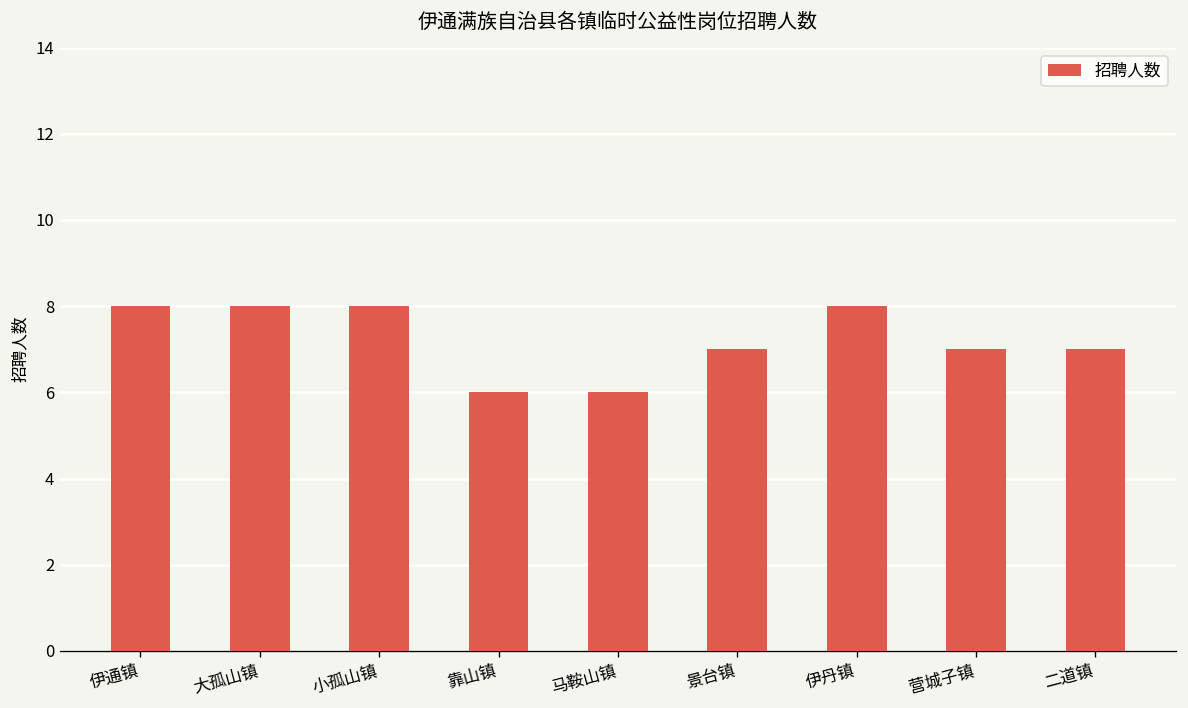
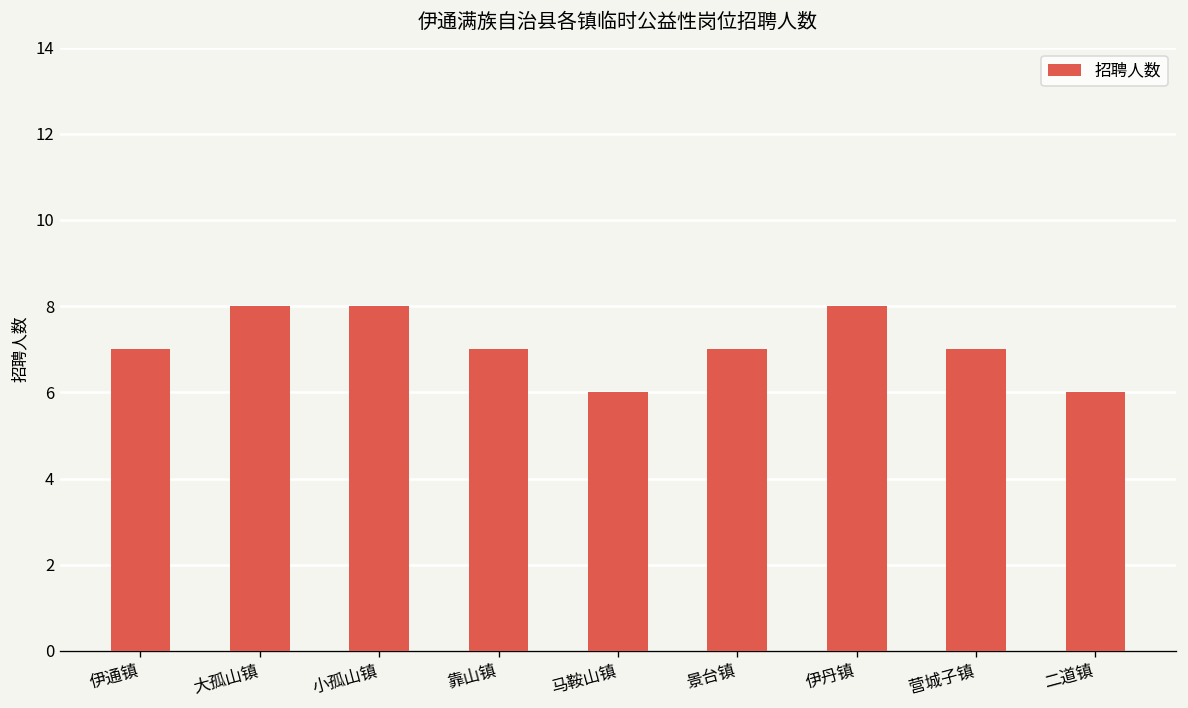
  {
-   "伊通镇": 8,
+   "伊通镇": 7,
    "大孤山镇": 8,
    "小孤山镇": 8,
-   "靠山镇": 6,
+   "靠山镇": 7,
    "马鞍山镇": 6,
    "景台镇": 7,
    "伊丹镇": 8,
    "营城子镇": 7,
-   "二道镇": 7
+   "二道镇": 6
  }
